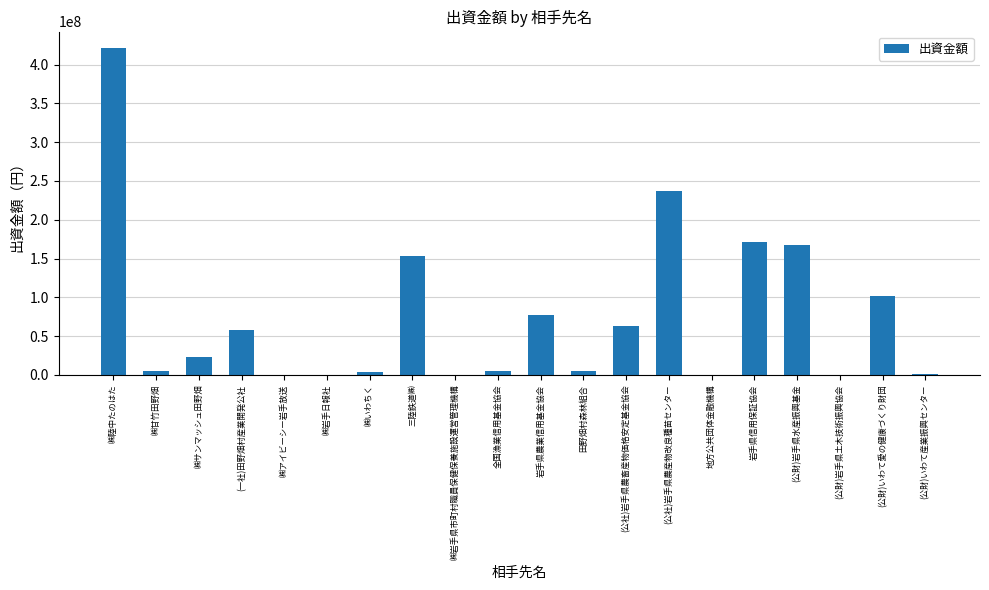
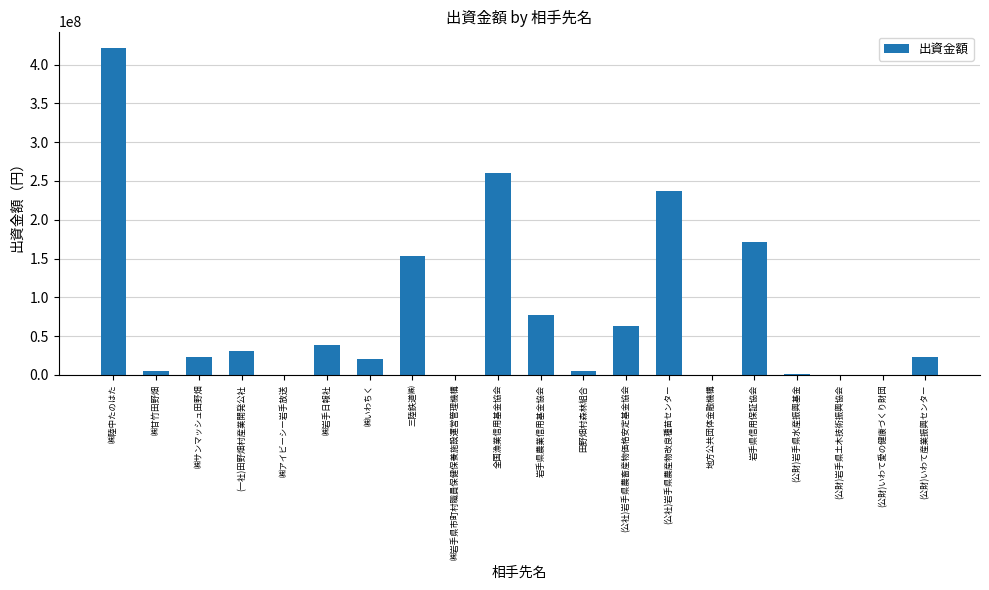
  {
    "㈱陸中たのはた": 420000000,
    "㈱甘竹田野畑": 10000000,
    "㈱サンマッシュ田野畑": 20000000,
-   "(一社)田野畑村産業開発公社": 60000000,
-   "㈱岩手日報社": 0,
-   "㈱いわちく": 0,
+   "(一社)田野畑村産業開発公社": 30000000,
+   "㈱岩手日報社": 40000000,
+   "㈱いわちく": 20000000,
    "三陸鉄道㈱": 150000000,
-   "全国漁業信用基金協会": 10000000,
+   "全国漁業信用基金協会": 260000000,
    "岩手県農業信用基金協会": 80000000,
    "田野畑村森林組合": 10000000,
    "(公社)岩手県農畜産物価格安定基金協会": 60000000,
    "(公社)岩手県農産物改良種苗センター": 240000000,
    "岩手県信用保証協会": 170000000,
-   "(公財)岩手県水産振興基金": 170000000,
-   "(公財)いわて愛の健康づくり財団": 100000000,
-   "(公財)いわて産業振興センター": 0
+   "(公財)岩手県水産振興基金": 0,
+   "(公財)いわて愛の健康づくり財団": 0,
+   "(公財)いわて産業振興センター": 20000000
  }
